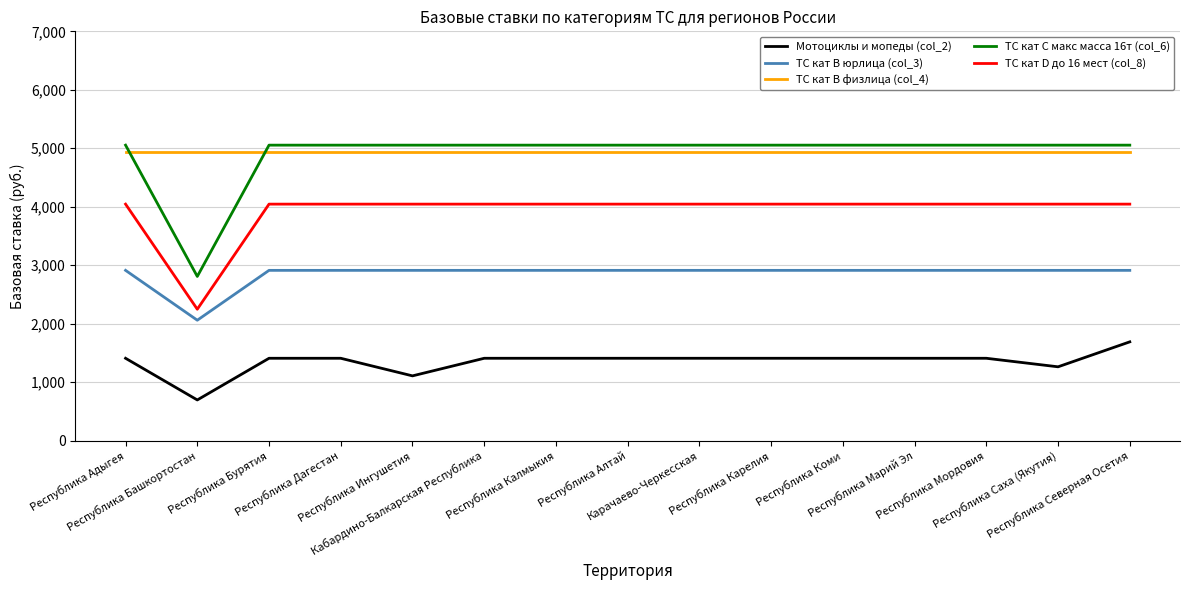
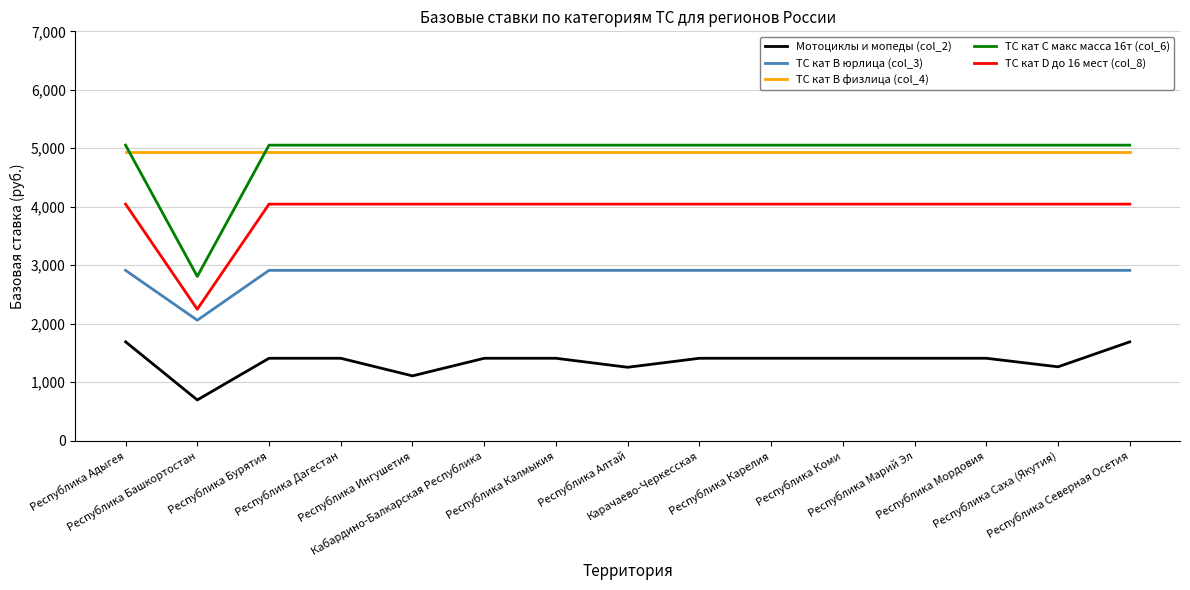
  {
    "Мотоциклы и мопеды (col_2)": {
-     "Республика Адыгея": "1,400",
+     "Республика Адыгея": "1,700",
      "Республика Башкортостан": "700",
      "Республика Бурятия": "1,400",
      "Республика Дагестан": "1,400",
      "Республика Ингушетия": "1,100",
      "Кабардино-Балкарская Республика": "1,400",
      "Республика Калмыкия": "1,400",
-     "Республика Алтай": "1,400",
+     "Республика Алтай": "1,300",
      "Карачаево-Черкесская": "1,400",
      "Республика Карелия": "1,400",
      "Республика Коми": "1,400",
      "Республика Марий Эл": "1,400",
      "Республика Мордовия": "1,400",
      "Республика Саха (Якутия)": "1,300",
      "Республика Северная Осетия": "1,700"
    },
    "ТС кат B юрлица (col_3)": {
      "Республика Адыгея": "2,900",
      "Республика Башкортостан": "2,100",
      "Республика Бурятия": "2,900",
      "Республика Дагестан": "2,900",
      "Республика Ингушетия": "2,900",
      "Кабардино-Балкарская Республика": "2,900",
      "Республика Калмыкия": "2,900",
      "Республика Алтай": "2,900",
      "Карачаево-Черкесская": "2,900",
      "Республика Карелия": "2,900",
      "Республика Коми": "2,900",
      "Республика Марий Эл": "2,900",
      "Республика Мордовия": "2,900",
      "Республика Саха (Якутия)": "2,900",
      "Республика Северная Осетия": "2,900"
    },
    "ТС кат B физлица (col_4)": {
      "Республика Адыгея": "4,900",
      "Республика Башкортостан": "4,900",
      "Республика Бурятия": "4,900",
      "Республика Дагестан": "4,900",
      "Республика Ингушетия": "4,900",
      "Кабардино-Балкарская Республика": "4,900",
      "Республика Калмыкия": "4,900",
      "Республика Алтай": "4,900",
      "Карачаево-Черкесская": "4,900",
      "Республика Карелия": "4,900",
      "Республика Коми": "4,900",
      "Республика Марий Эл": "4,900",
      "Республика Мордовия": "4,900",
      "Республика Саха (Якутия)": "4,900",
      "Республика Северная Осетия": "4,900"
    },
    "ТС кат C макс масса 16т (col_6)": {
      "Республика Адыгея": "5,100",
      "Республика Башкортостан": "2,800",
      "Республика Бурятия": "5,100",
      "Республика Дагестан": "5,100",
      "Республика Ингушетия": "5,100",
      "Кабардино-Балкарская Республика": "5,100",
      "Республика Калмыкия": "5,100",
      "Республика Алтай": "5,100",
      "Карачаево-Черкесская": "5,100",
      "Республика Карелия": "5,100",
      "Республика Коми": "5,100",
      "Республика Марий Эл": "5,100",
      "Республика Мордовия": "5,100",
      "Республика Саха (Якутия)": "5,100",
      "Республика Северная Осетия": "5,100"
    },
    "ТС кат D до 16 мест (col_8)": {
      "Республика Адыгея": "4,000",
      "Республика Башкортостан": "2,200",
      "Республика Бурятия": "4,000",
      "Республика Дагестан": "4,000",
      "Республика Ингушетия": "4,000",
      "Кабардино-Балкарская Республика": "4,000",
      "Республика Калмыкия": "4,000",
      "Республика Алтай": "4,000",
      "Карачаево-Черкесская": "4,000",
      "Республика Карелия": "4,000",
      "Республика Коми": "4,000",
      "Республика Марий Эл": "4,000",
      "Республика Мордовия": "4,000",
      "Республика Саха (Якутия)": "4,000",
      "Республика Северная Осетия": "4,000"
    }
  }
